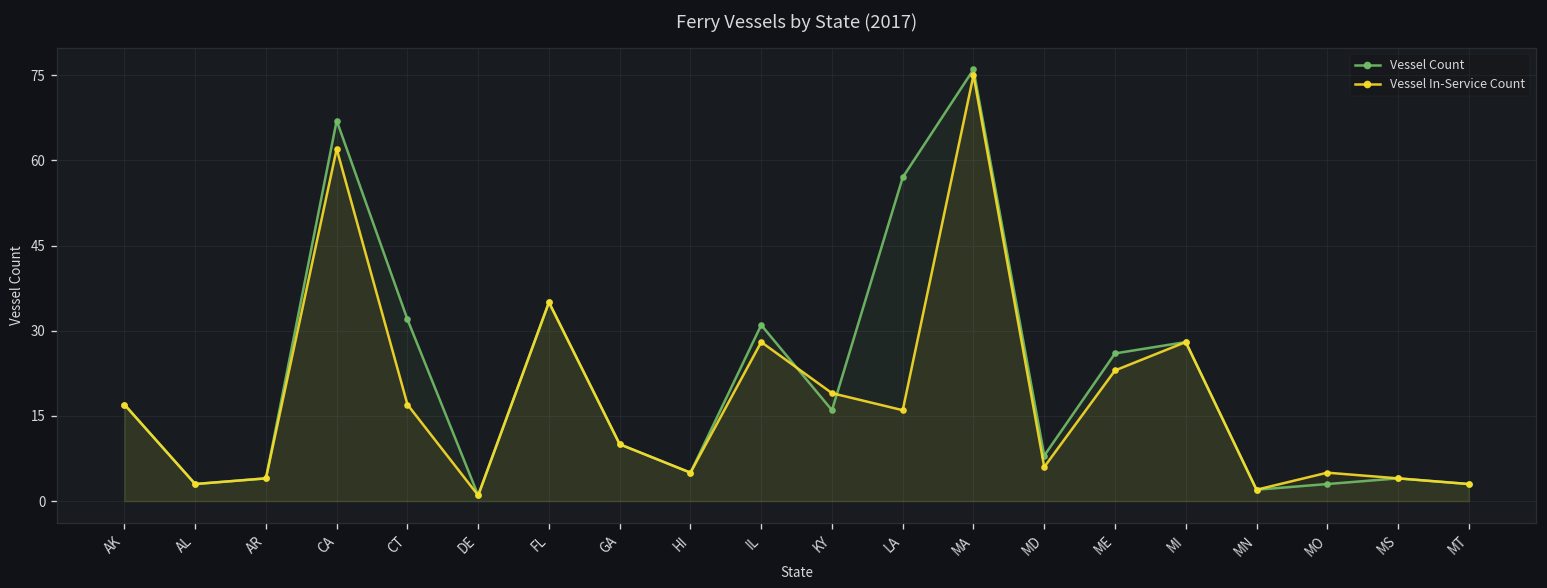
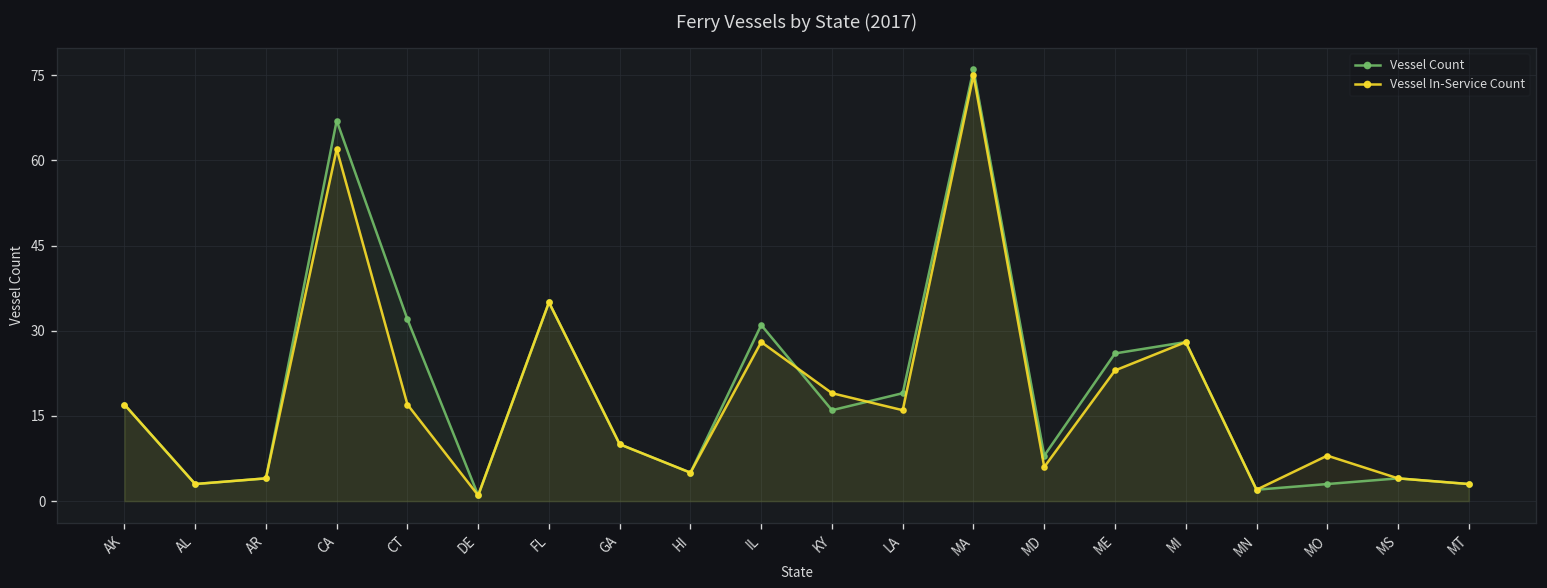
  {
    "Vessel Count": {
      "CA": 67,
      "CT": 32,
      "IL": 31,
      "KY": 16,
-     "LA": 57,
+     "LA": 19,
      "MA": 76,
      "MD": 8,
      "ME": 26,
      "MO": 3
    },
    "Vessel In-Service Count": {
      "CA": 62,
      "CT": 17,
      "IL": 28,
      "KY": 19,
      "LA": 16,
      "MA": 75,
      "MD": 6,
      "ME": 23,
-     "MO": 5
+     "MO": 8
    }
  }
